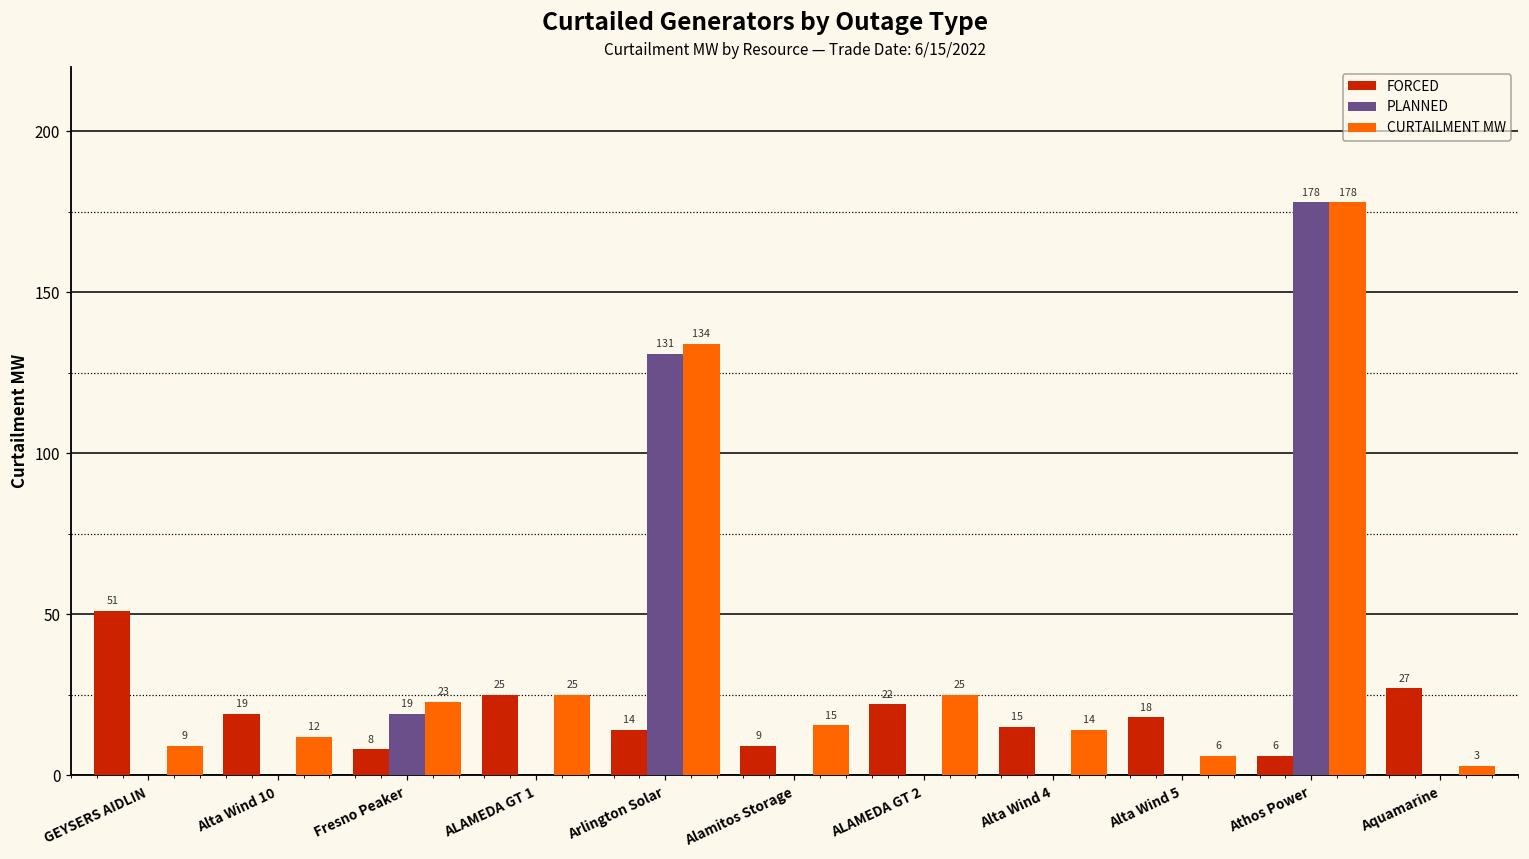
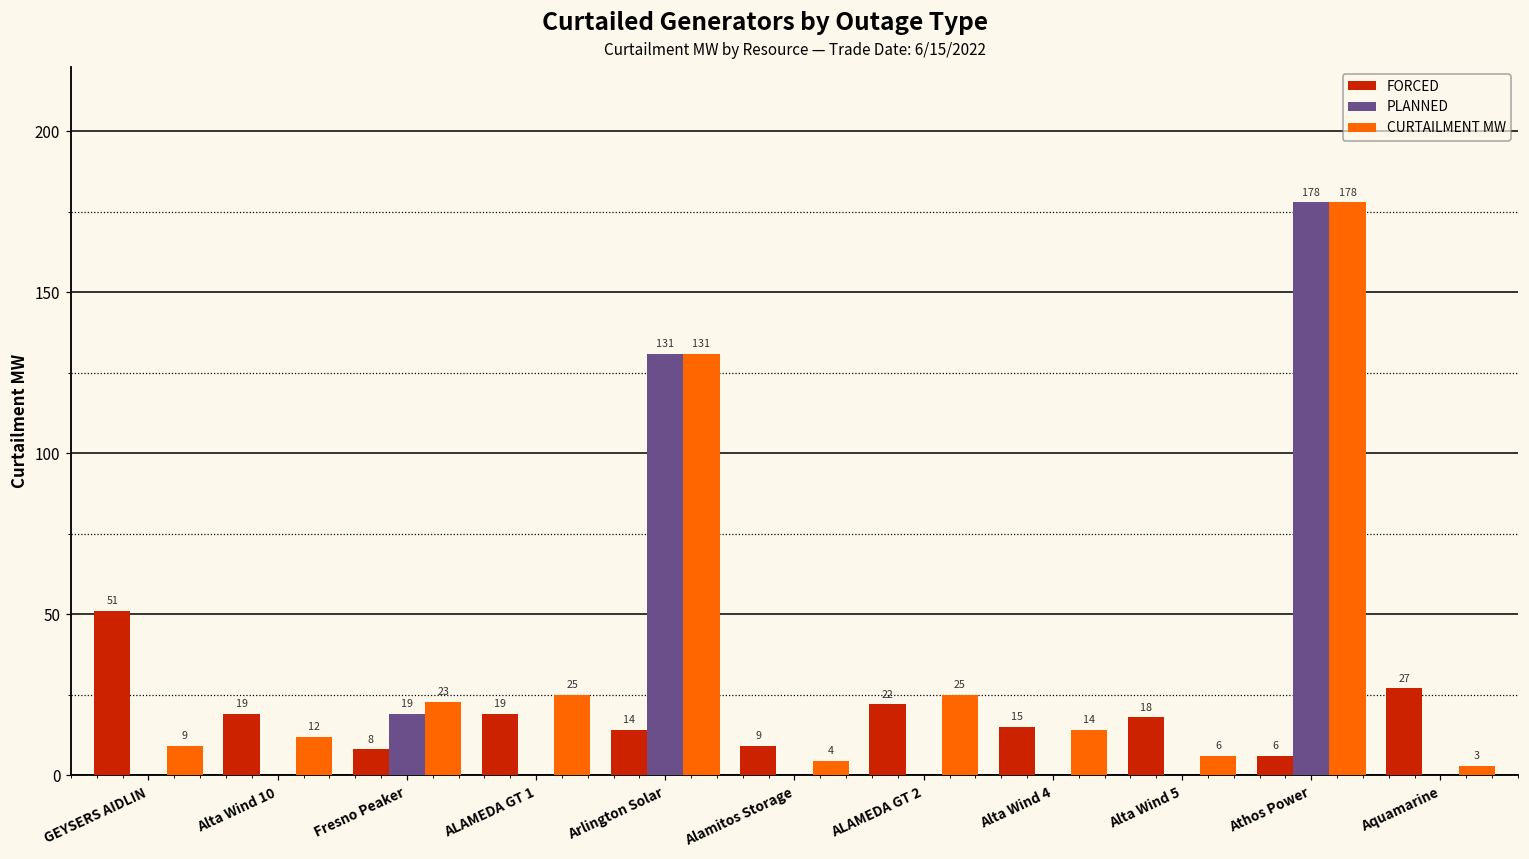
  {
    "FORCED": {
      "GEYSERS AIDLIN": 51,
      "Alta Wind 10": 19,
      "Fresno Peaker": 8,
-     "ALAMEDA GT 1": 25,
+     "ALAMEDA GT 1": 19,
      "Arlington Solar": 14,
      "Alamitos Storage": 9,
      "ALAMEDA GT 2": 22,
      "Alta Wind 4": 15,
      "Alta Wind 5": 18,
      "Athos Power": 6,
      "Aquamarine": 27
    },
    "PLANNED": {
      "Fresno Peaker": 19,
      "Arlington Solar": 131,
      "Athos Power": 178
    },
    "CURTAILMENT MW": {
      "GEYSERS AIDLIN": 9,
      "Alta Wind 10": 12,
      "Fresno Peaker": 23,
      "ALAMEDA GT 1": 25,
-     "Arlington Solar": 134,
-     "Alamitos Storage": 15,
+     "Arlington Solar": 131,
+     "Alamitos Storage": 4,
      "ALAMEDA GT 2": 25,
      "Alta Wind 4": 14,
      "Alta Wind 5": 6,
      "Athos Power": 178,
      "Aquamarine": 3
    }
  }
